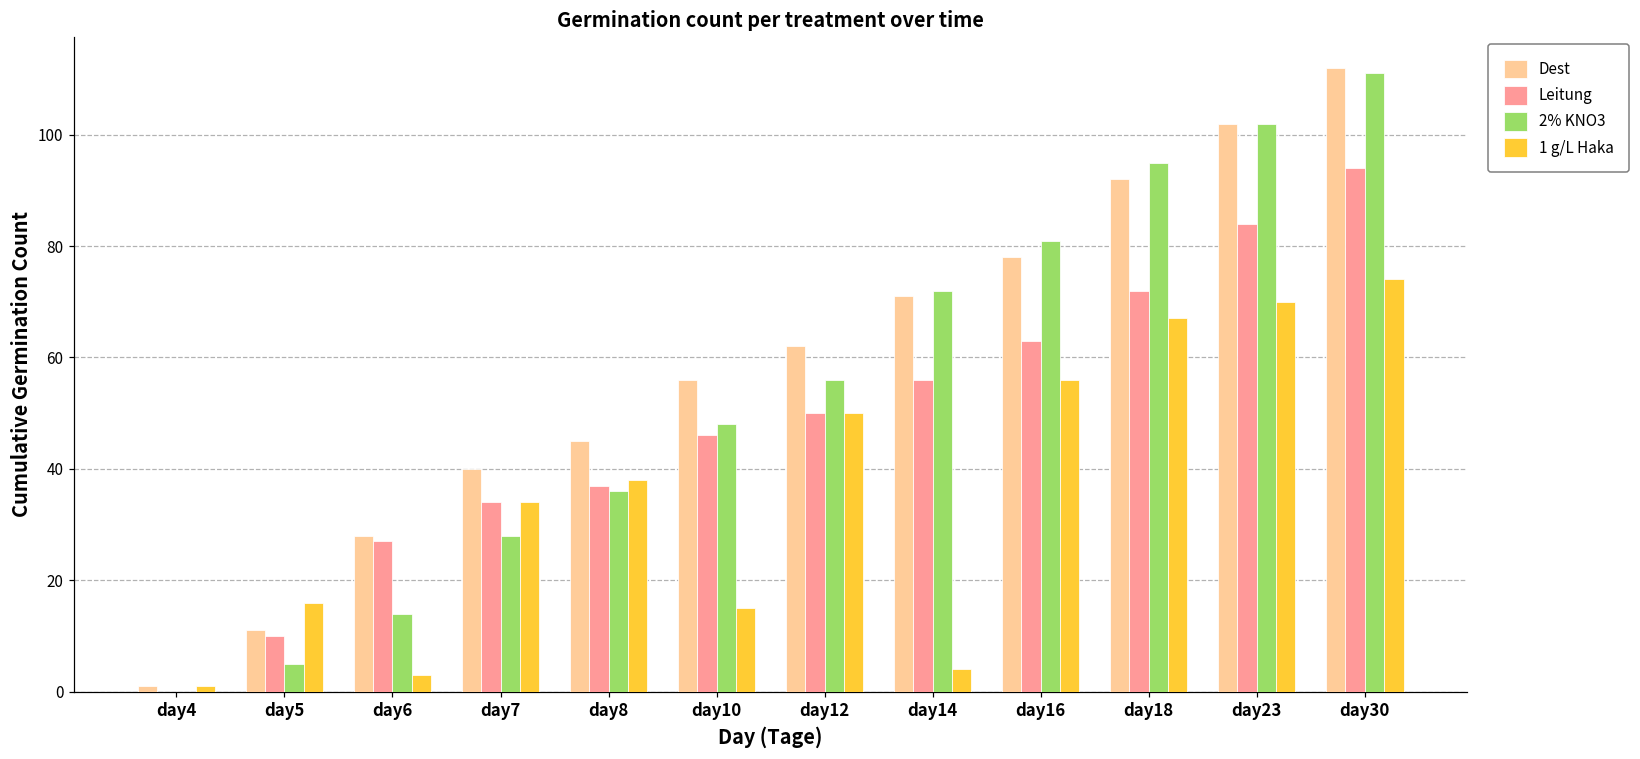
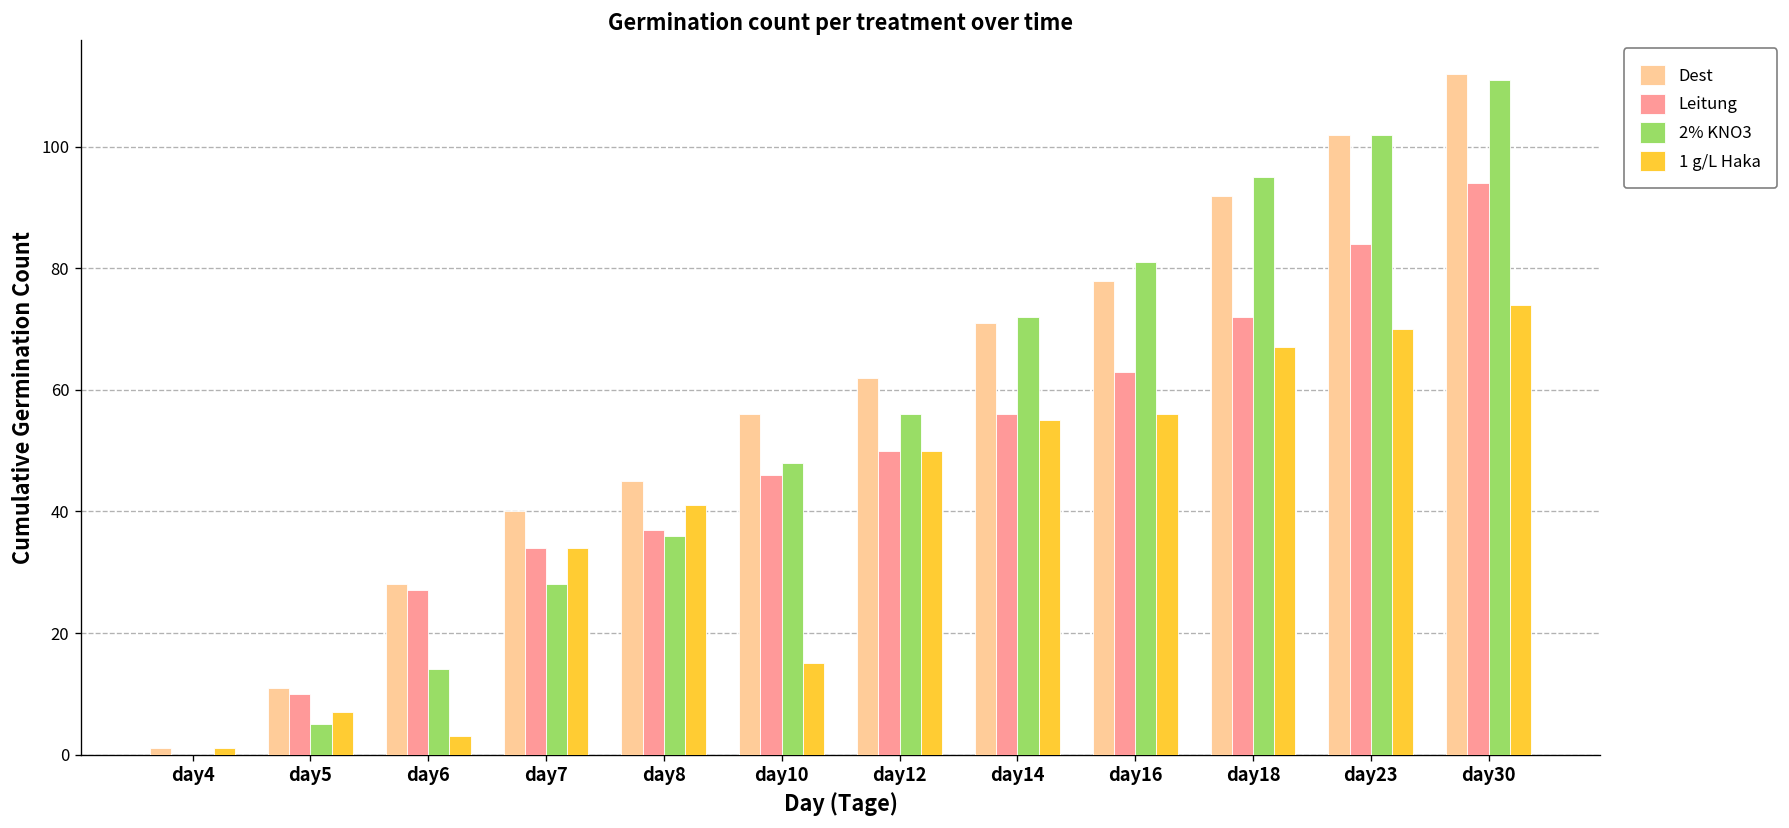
  {
    "2% KNO3": {
      "day4": 0,
      "day5": 5,
      "day6": 14,
      "day7": 28,
      "day8": 36,
      "day10": 48,
      "day12": 56,
      "day14": 72,
      "day16": 81,
      "day18": 95,
      "day23": 102,
      "day30": 111
    },
    "1 g/L Haka": {
      "day4": 1,
-     "day5": 16,
+     "day5": 7,
      "day6": 3,
      "day7": 34,
-     "day8": 38,
+     "day8": 41,
      "day10": 15,
      "day12": 50,
-     "day14": 4,
+     "day14": 55,
      "day16": 56,
      "day18": 67,
      "day23": 70,
      "day30": 74
    }
  }
